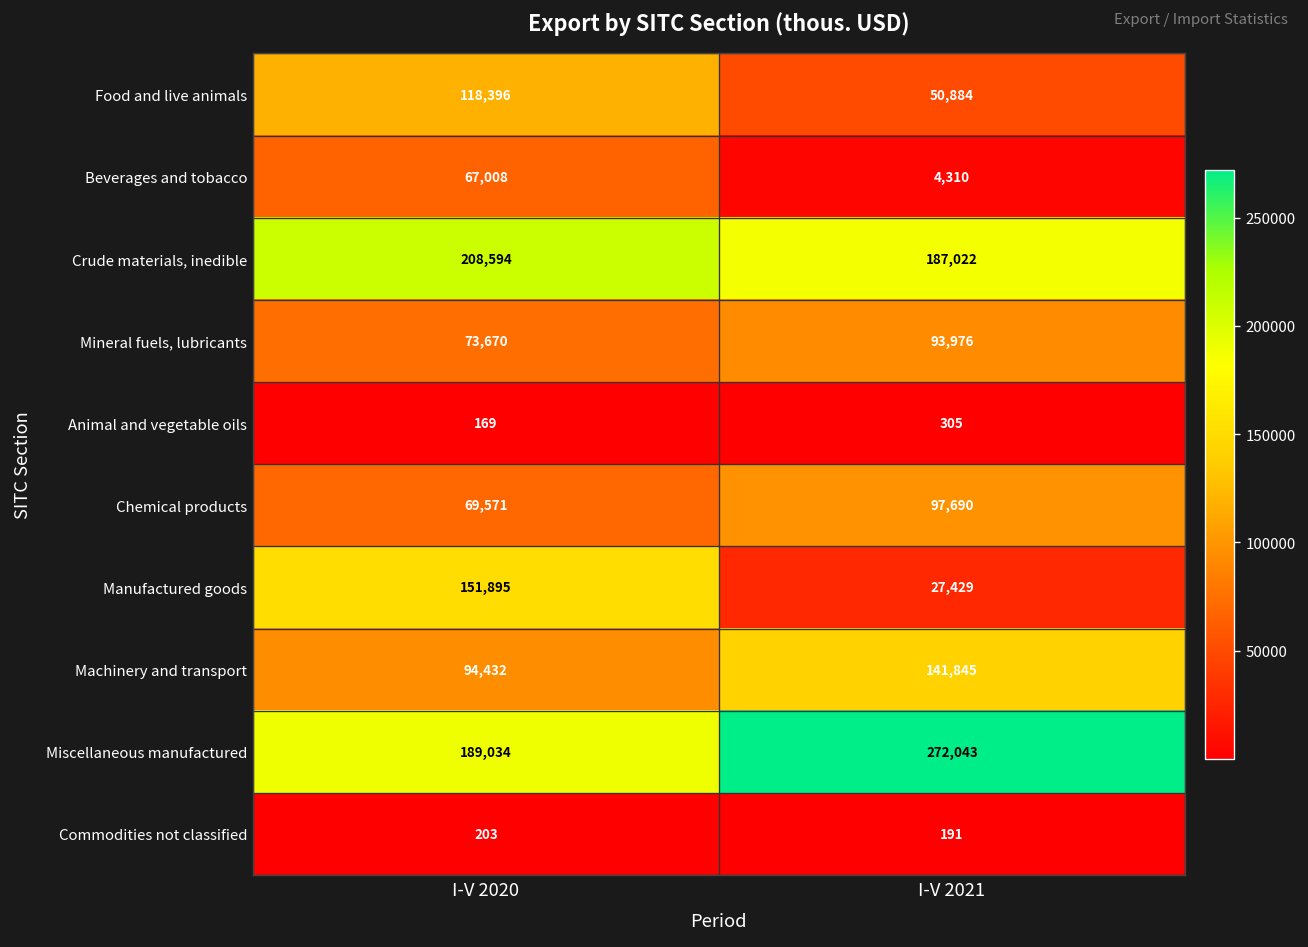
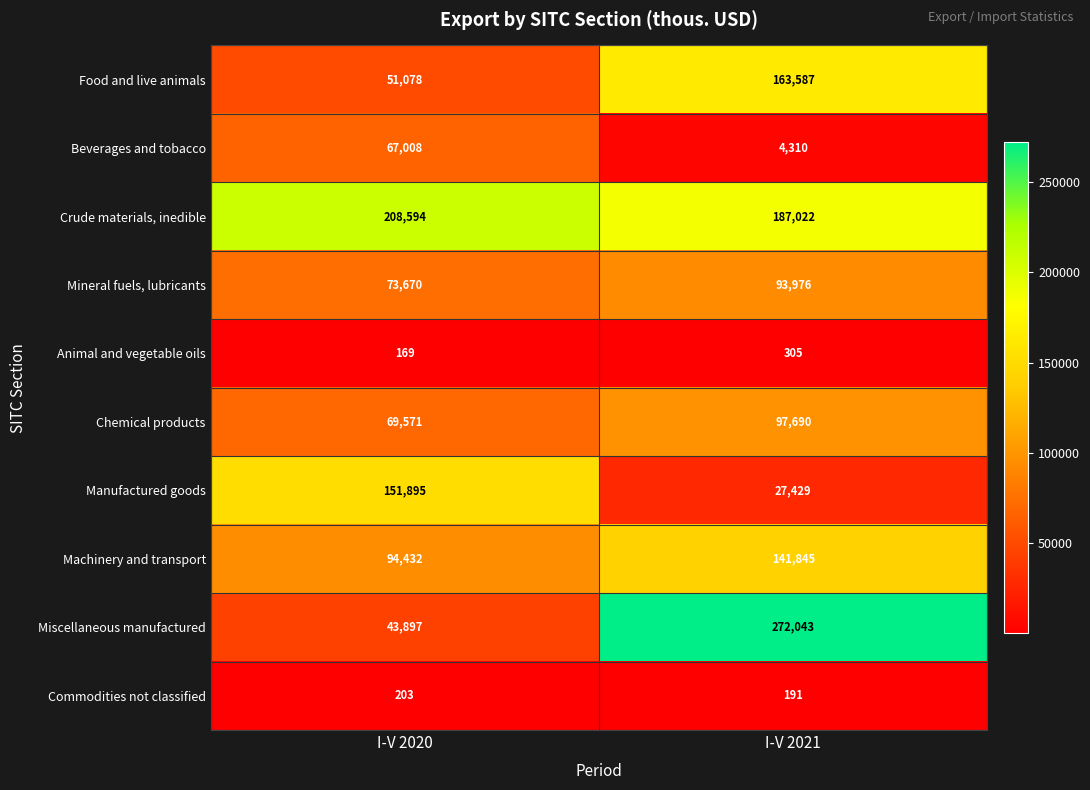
  {
    "Food and live animals": {
-     "I-V 2020": "118,396",
-     "I-V 2021": "50,884"
+     "I-V 2020": "51,078",
+     "I-V 2021": "163,587"
    },
    "Beverages and tobacco": {
      "I-V 2020": "67,008",
      "I-V 2021": "4,310"
    },
    "Crude materials, inedible": {
      "I-V 2020": "208,594",
      "I-V 2021": "187,022"
    },
    "Mineral fuels, lubricants": {
      "I-V 2020": "73,670",
      "I-V 2021": "93,976"
    },
    "Animal and vegetable oils": {
      "I-V 2020": "169",
      "I-V 2021": "305"
    },
    "Chemical products": {
      "I-V 2020": "69,571",
      "I-V 2021": "97,690"
    },
    "Manufactured goods": {
      "I-V 2020": "151,895",
      "I-V 2021": "27,429"
    },
    "Machinery and transport": {
      "I-V 2020": "94,432",
      "I-V 2021": "141,845"
    },
    "Miscellaneous manufactured": {
-     "I-V 2020": "189,034",
+     "I-V 2020": "43,897",
      "I-V 2021": "272,043"
    },
    "Commodities not classified": {
      "I-V 2020": "203",
      "I-V 2021": "191"
    }
  }
